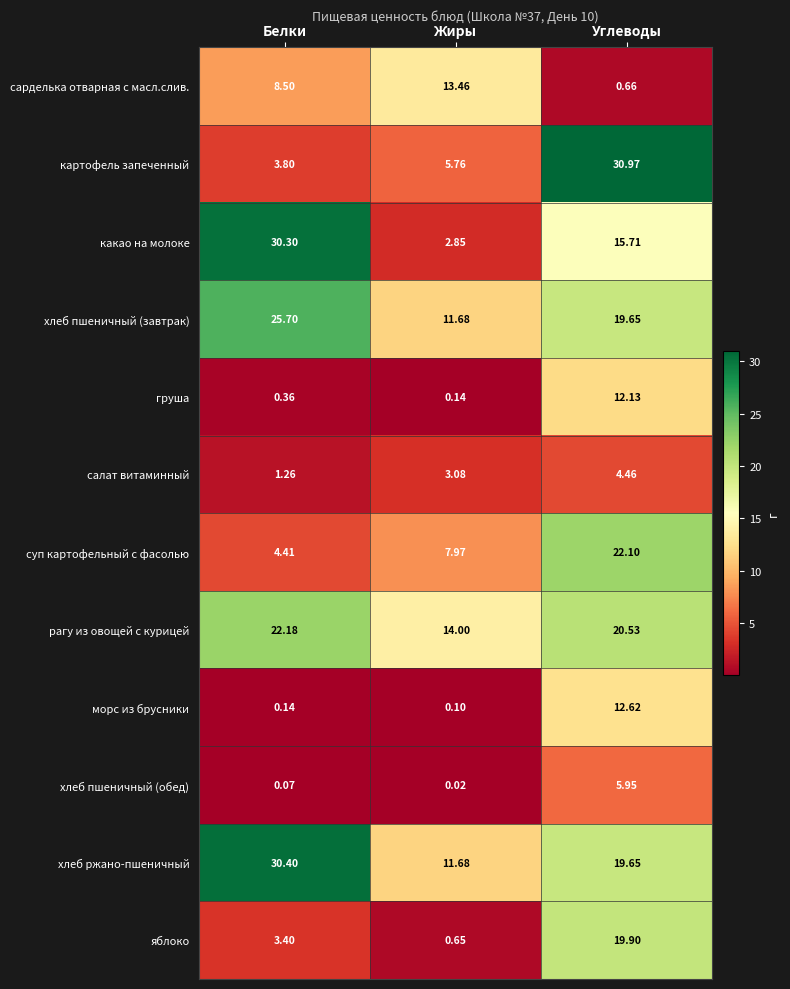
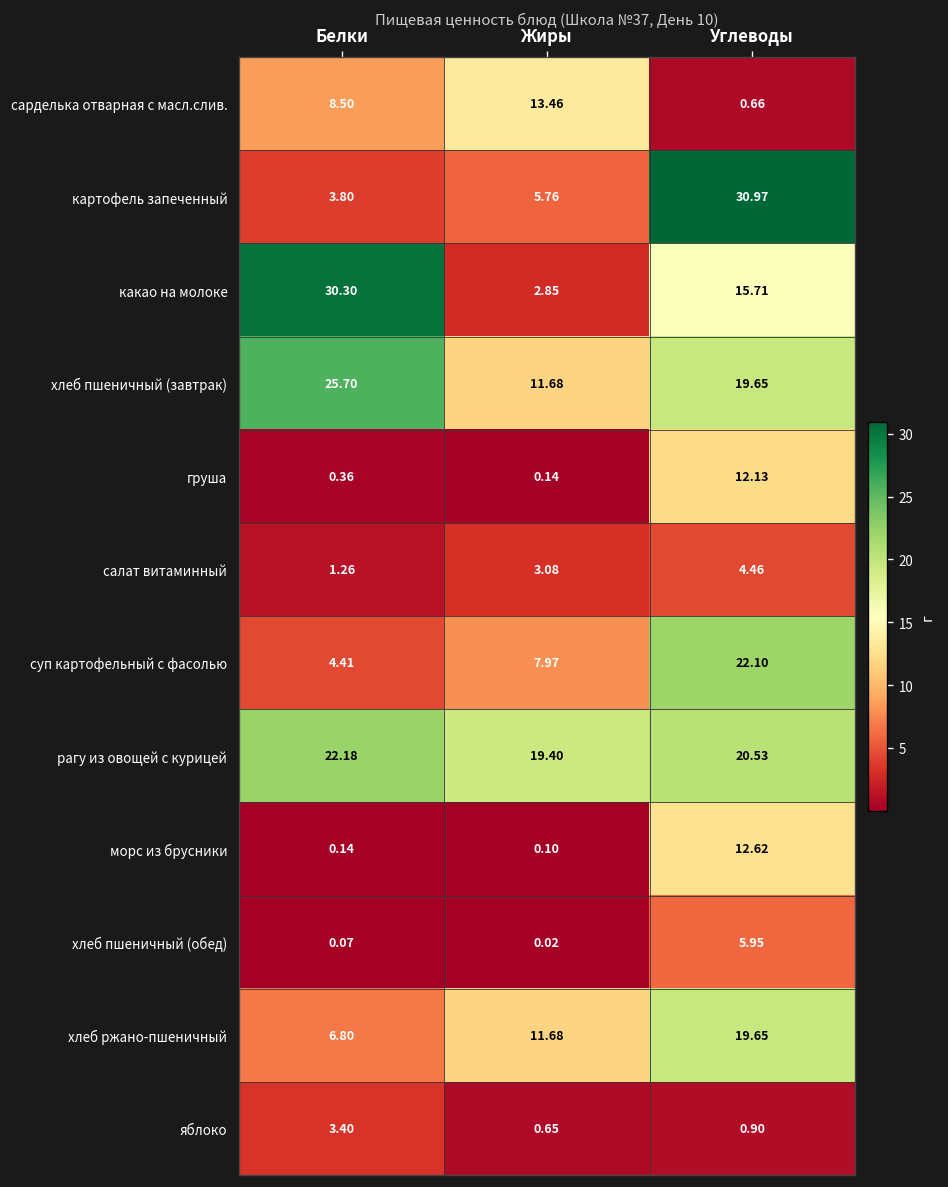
  {
    "сарделька отварная с масл.слив.": {
      "Белки": 8.50,
      "Жиры": 13.46,
      "Углеводы": 0.66
    },
    "картофель запеченный": {
      "Белки": 3.80,
      "Жиры": 5.76,
      "Углеводы": 30.97
    },
    "какао на молоке": {
      "Белки": 30.30,
      "Жиры": 2.85,
      "Углеводы": 15.71
    },
    "хлеб пшеничный (завтрак)": {
      "Белки": 25.70,
      "Жиры": 11.68,
      "Углеводы": 19.65
    },
    "груша": {
      "Белки": 0.36,
      "Жиры": 0.14,
      "Углеводы": 12.13
    },
    "салат витаминный": {
      "Белки": 1.26,
      "Жиры": 3.08,
      "Углеводы": 4.46
    },
    "суп картофельный с фасолью": {
      "Белки": 4.41,
      "Жиры": 7.97,
      "Углеводы": 22.10
    },
    "рагу из овощей с курицей": {
      "Белки": 22.18,
-     "Жиры": 14.00,
+     "Жиры": 19.40,
      "Углеводы": 20.53
    },
    "морс из брусники": {
      "Белки": 0.14,
      "Жиры": 0.10,
      "Углеводы": 12.62
    },
    "хлеб пшеничный (обед)": {
      "Белки": 0.07,
      "Жиры": 0.02,
      "Углеводы": 5.95
    },
    "хлеб ржано-пшеничный": {
-     "Белки": 30.40,
+     "Белки": 6.80,
      "Жиры": 11.68,
      "Углеводы": 19.65
    },
    "яблоко": {
      "Белки": 3.40,
      "Жиры": 0.65,
-     "Углеводы": 19.90
+     "Углеводы": 0.90
    }
  }
